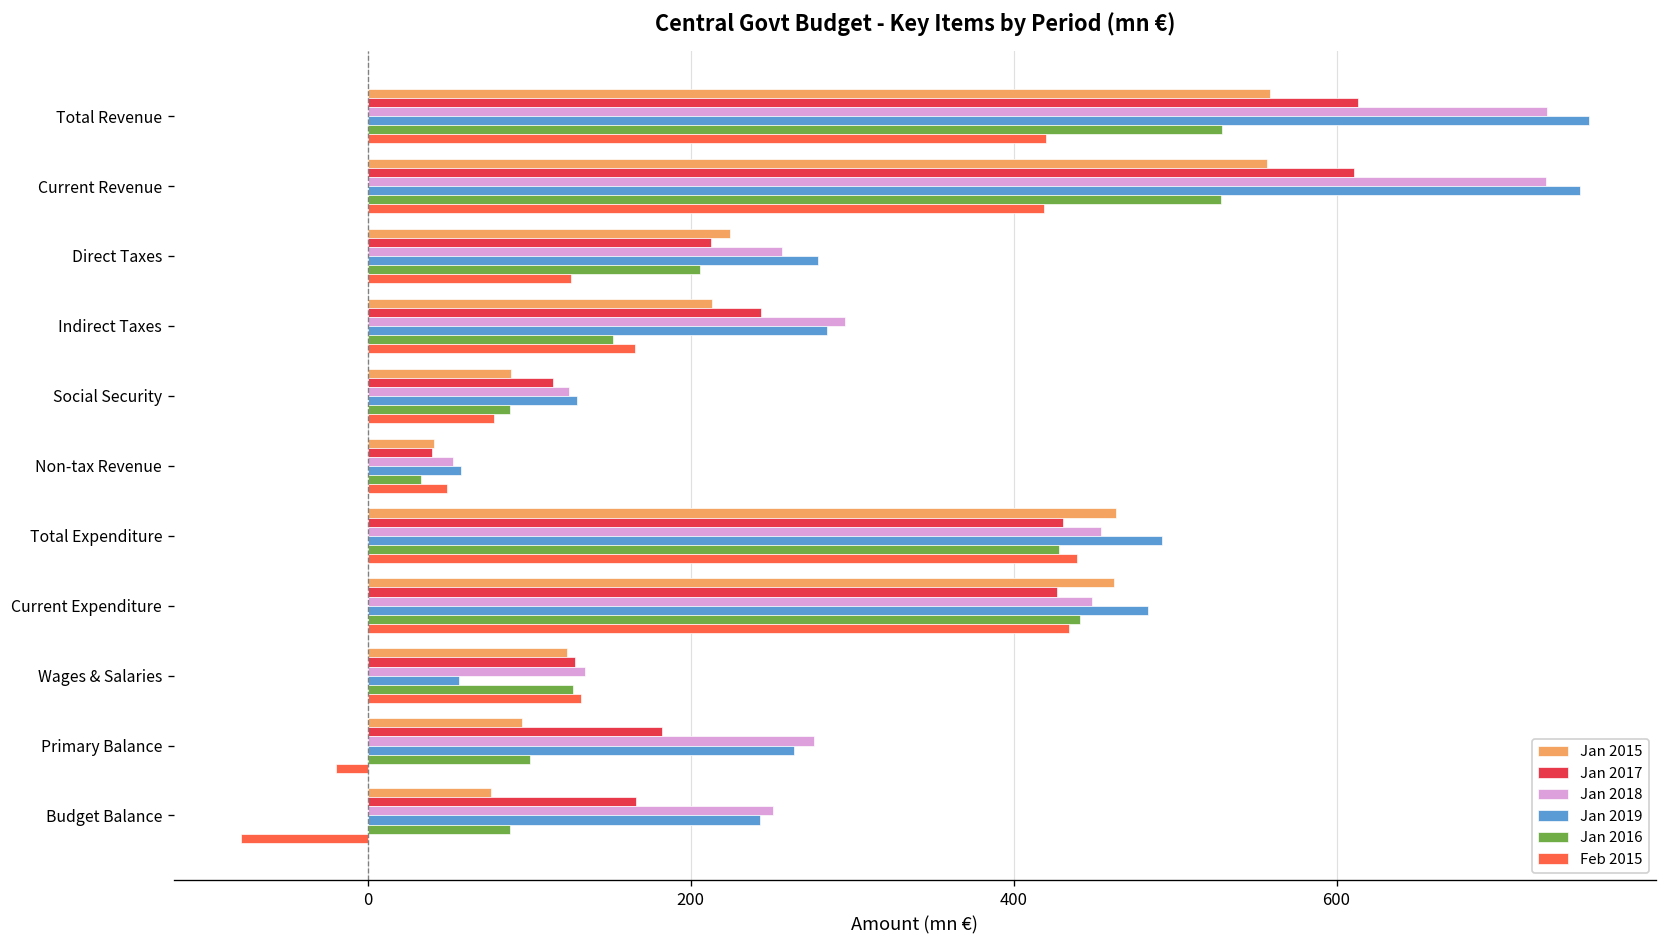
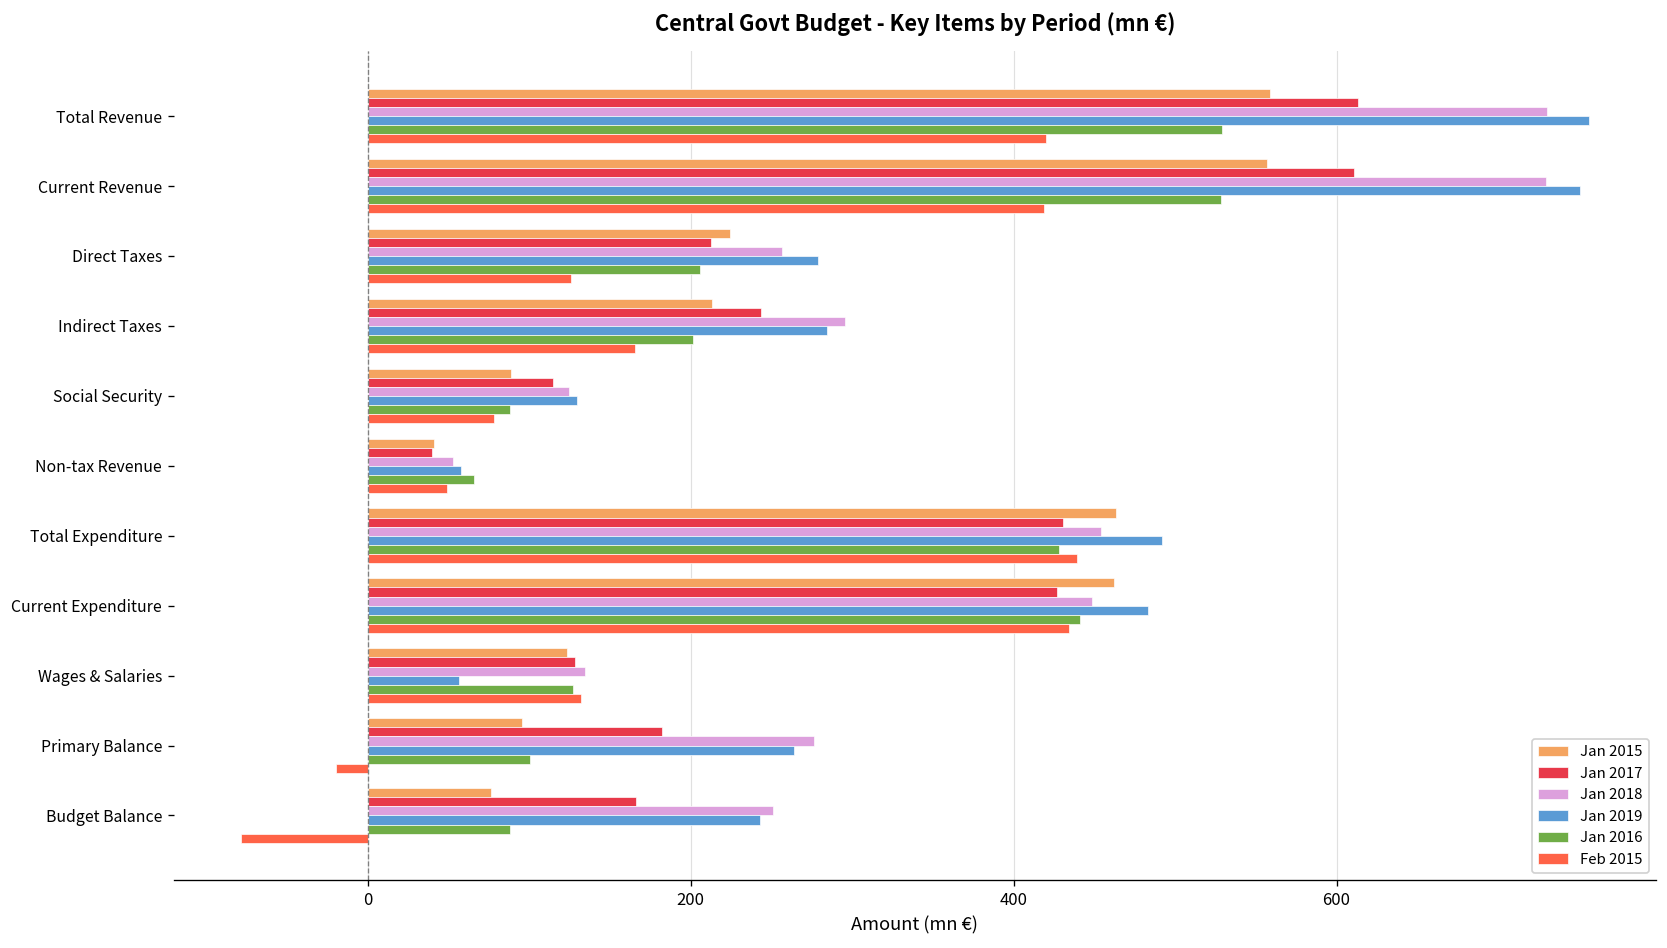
  {
    "Jan 2015": {
      "Total Revenue": 559,
      "Current Revenue": 557,
      "Direct Taxes": 225,
      "Indirect Taxes": 213,
      "Social Security": 89,
      "Non-tax Revenue": 41,
      "Total Expenditure": 464,
      "Current Expenditure": 462,
      "Wages & Salaries": 123,
      "Primary Balance": 95,
      "Budget Balance": 77
    },
    "Jan 2018": {
      "Total Revenue": 731,
      "Current Revenue": 730,
      "Direct Taxes": 257,
      "Indirect Taxes": 296,
      "Social Security": 125,
      "Non-tax Revenue": 53,
      "Total Expenditure": 454,
      "Current Expenditure": 449,
      "Wages & Salaries": 135,
      "Primary Balance": 276,
      "Budget Balance": 251
    },
    "Jan 2019": {
      "Total Revenue": 756,
      "Current Revenue": 751,
      "Direct Taxes": 279,
      "Indirect Taxes": 284,
      "Social Security": 129,
      "Non-tax Revenue": 58,
      "Total Expenditure": 492,
      "Current Expenditure": 483,
      "Wages & Salaries": 57,
      "Primary Balance": 264,
      "Budget Balance": 243
    },
    "Jan 2016": {
      "Total Revenue": 529,
      "Current Revenue": 528,
      "Direct Taxes": 206,
-     "Indirect Taxes": 152,
+     "Indirect Taxes": 202,
      "Social Security": 88,
-     "Non-tax Revenue": 33,
+     "Non-tax Revenue": 66,
      "Total Expenditure": 428,
      "Current Expenditure": 441,
      "Wages & Salaries": 127,
      "Primary Balance": 101,
      "Budget Balance": 88
    }
  }
